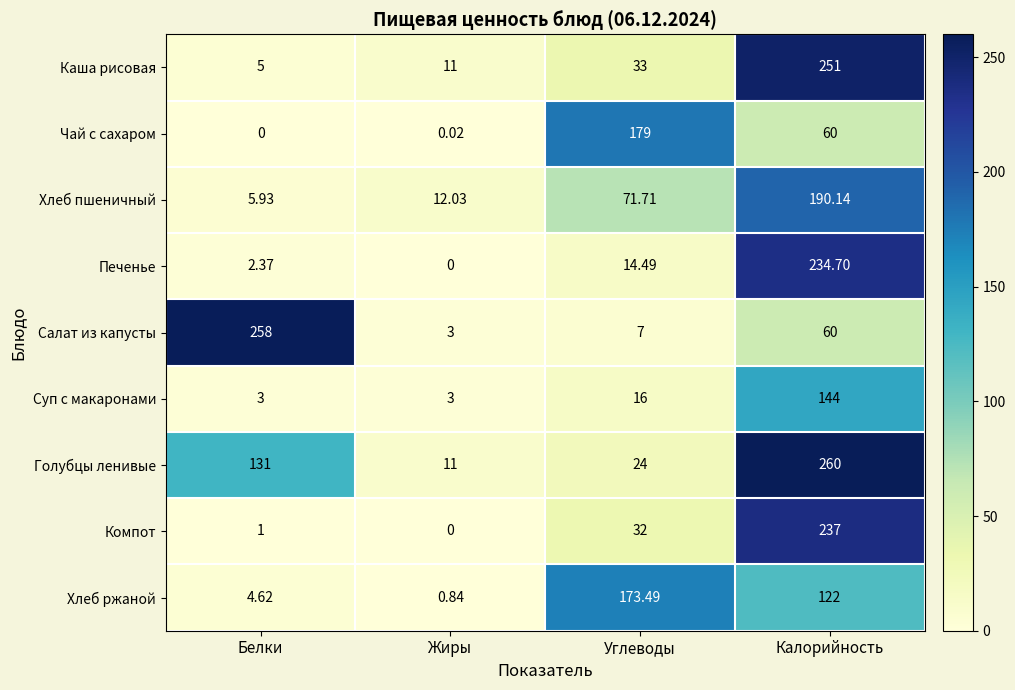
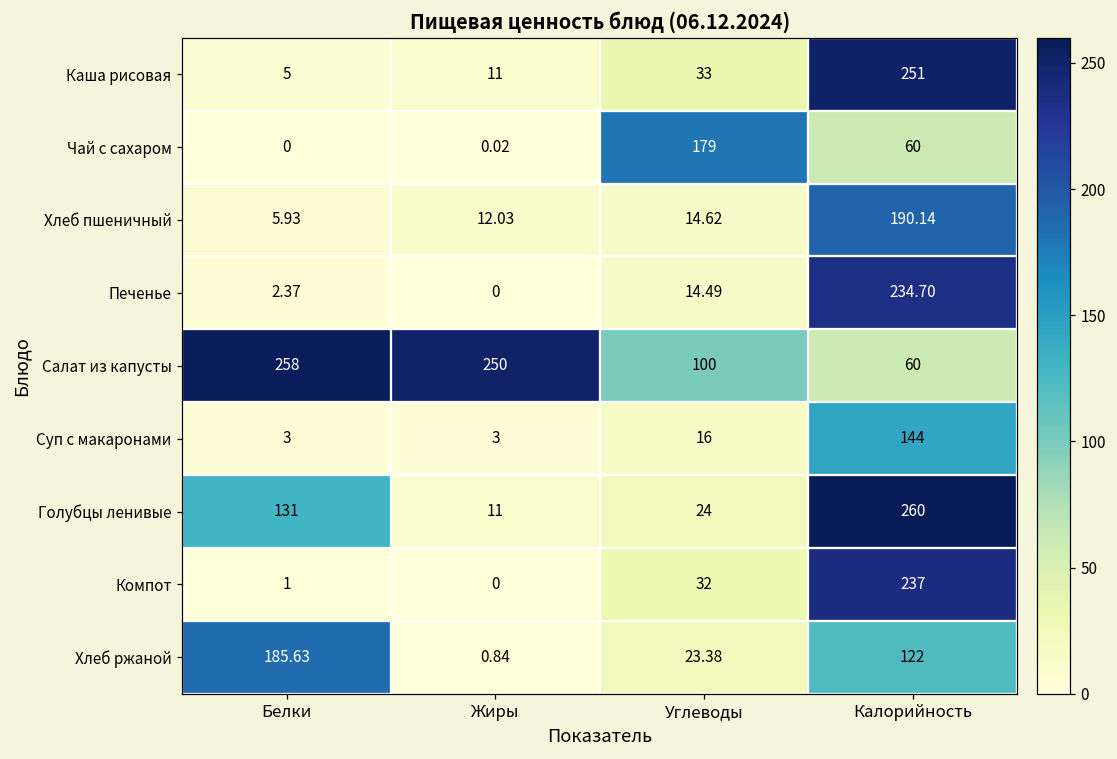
  {
    "Каша рисовая": {
      "Белки": 5,
      "Жиры": 11,
      "Углеводы": 33,
      "Калорийность": 251
    },
    "Чай с сахаром": {
      "Белки": 0,
      "Жиры": 0.02,
      "Углеводы": 179,
      "Калорийность": 60
    },
    "Хлеб пшеничный": {
      "Белки": 5.93,
      "Жиры": 12.03,
-     "Углеводы": 71.71,
+     "Углеводы": 14.62,
      "Калорийность": 190.14
    },
    "Печенье": {
      "Белки": 2.37,
      "Жиры": 0,
      "Углеводы": 14.49,
      "Калорийность": 234.70
    },
    "Салат из капусты": {
      "Белки": 258,
-     "Жиры": 3,
-     "Углеводы": 7,
+     "Жиры": 250,
+     "Углеводы": 100,
      "Калорийность": 60
    },
    "Суп с макаронами": {
      "Белки": 3,
      "Жиры": 3,
      "Углеводы": 16,
      "Калорийность": 144
    },
    "Голубцы ленивые": {
      "Белки": 131,
      "Жиры": 11,
      "Углеводы": 24,
      "Калорийность": 260
    },
    "Компот": {
      "Белки": 1,
      "Жиры": 0,
      "Углеводы": 32,
      "Калорийность": 237
    },
    "Хлеб ржаной": {
-     "Белки": 4.62,
+     "Белки": 185.63,
      "Жиры": 0.84,
-     "Углеводы": 173.49,
+     "Углеводы": 23.38,
      "Калорийность": 122
    }
  }
